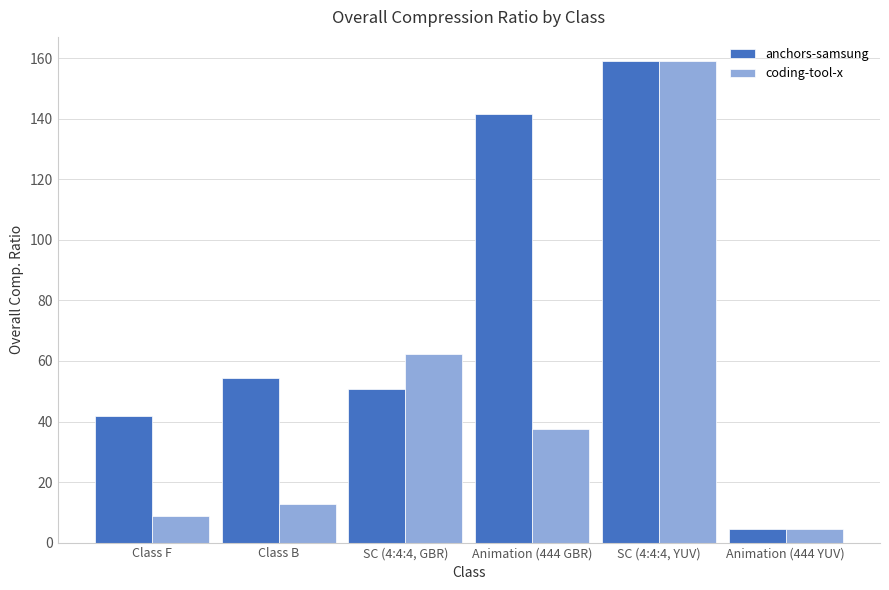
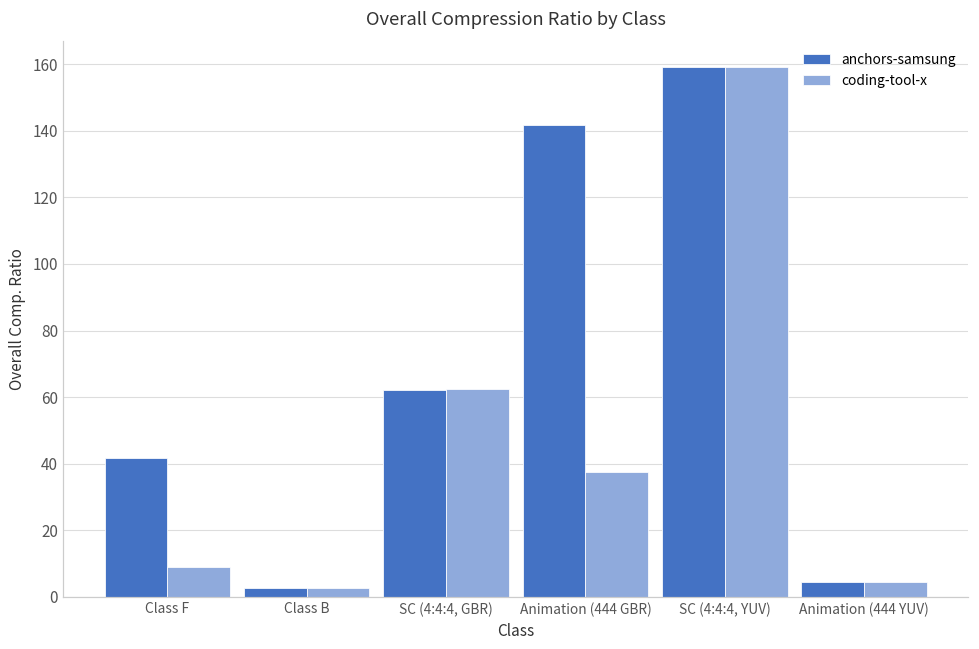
  {
    "anchors-samsung": {
      "Class F": 42,
-     "Class B": 54,
-     "SC (4:4:4, GBR)": 51,
+     "Class B": 3,
+     "SC (4:4:4, GBR)": 62,
      "Animation (444 GBR)": 142,
      "SC (4:4:4, YUV)": 159,
      "Animation (444 YUV)": 5
    },
    "coding-tool-x": {
      "Class F": 9,
-     "Class B": 13,
+     "Class B": 3,
      "SC (4:4:4, GBR)": 62,
      "Animation (444 GBR)": 37,
      "SC (4:4:4, YUV)": 159,
      "Animation (444 YUV)": 5
    }
  }
